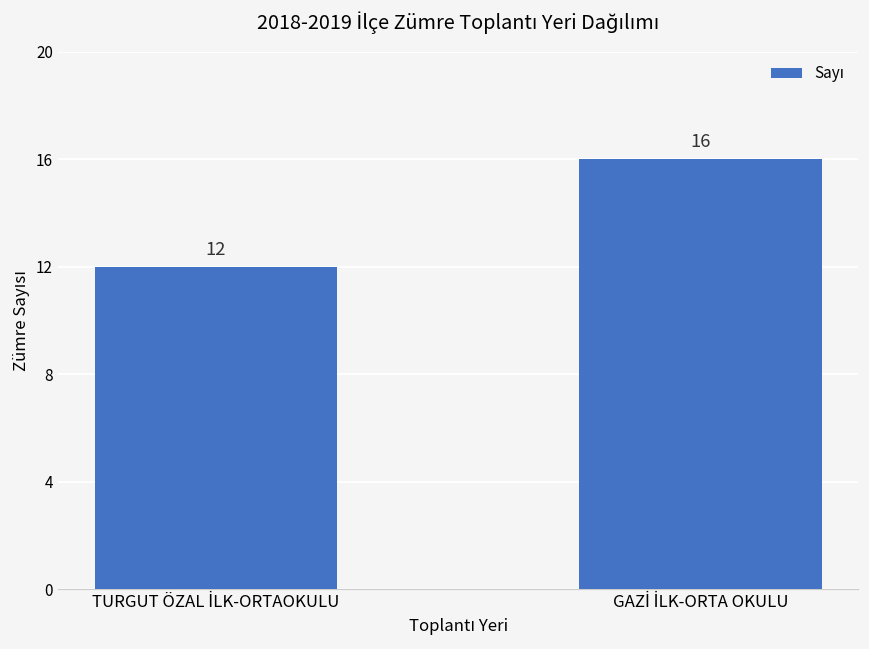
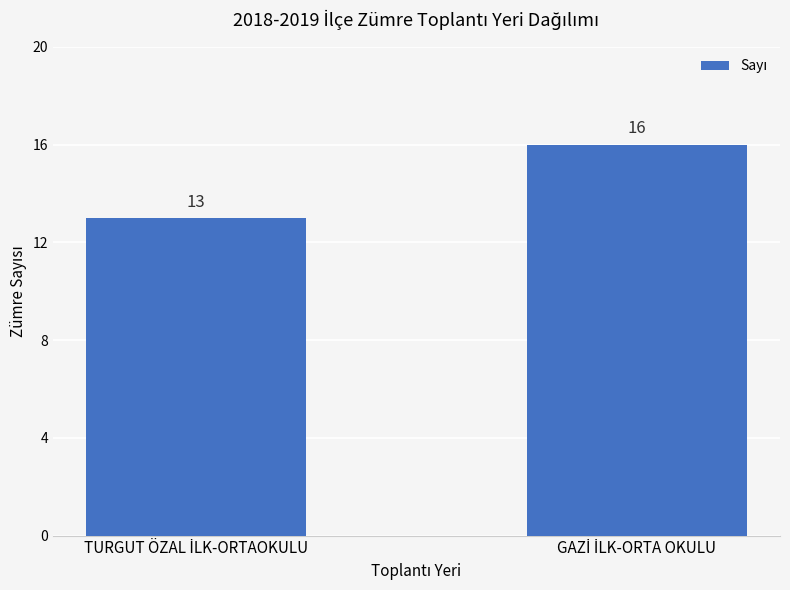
  {
-   "TURGUT ÖZAL İLK-ORTAOKULU": 12,
+   "TURGUT ÖZAL İLK-ORTAOKULU": 13,
    "GAZİ İLK-ORTA OKULU": 16
  }
